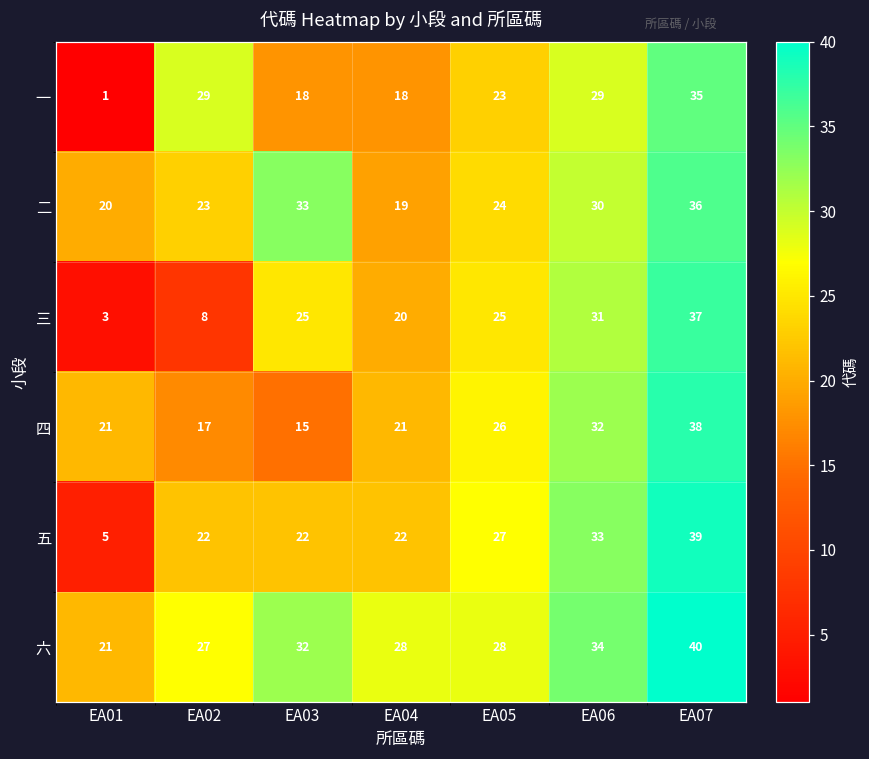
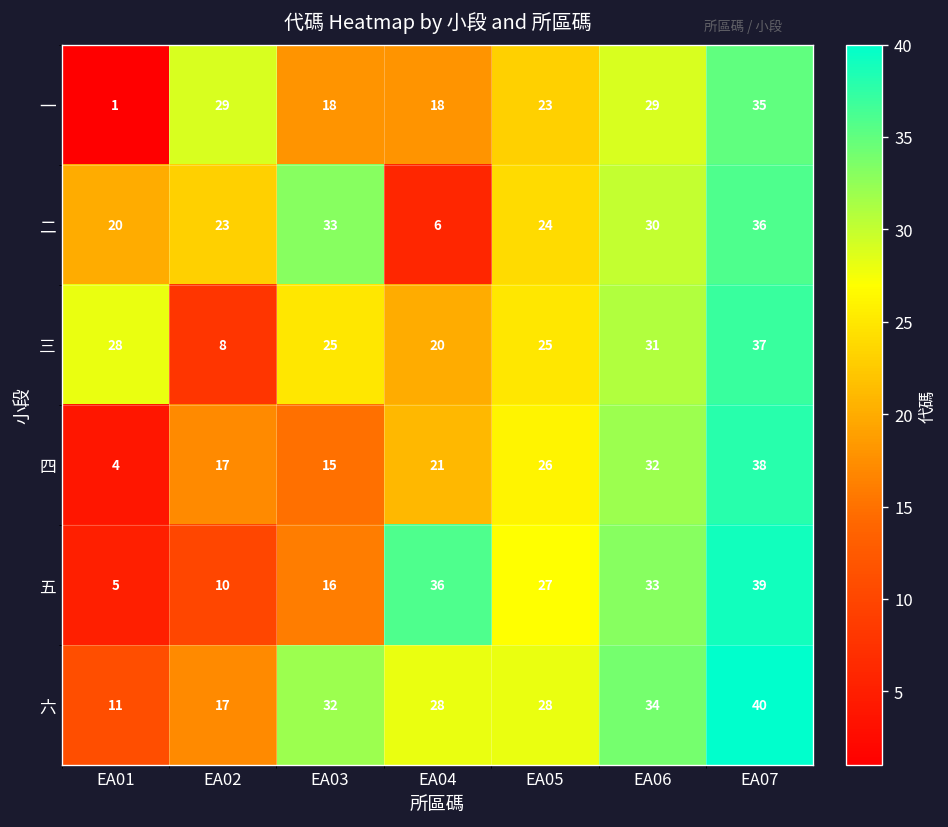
  {
    "一": {
      "EA01": 1,
      "EA02": 29,
      "EA03": 18,
      "EA04": 18,
      "EA05": 23,
      "EA06": 29,
      "EA07": 35
    },
    "二": {
      "EA01": 20,
      "EA02": 23,
      "EA03": 33,
-     "EA04": 19,
+     "EA04": 6,
      "EA05": 24,
      "EA06": 30,
      "EA07": 36
    },
    "三": {
-     "EA01": 3,
+     "EA01": 28,
      "EA02": 8,
      "EA03": 25,
      "EA04": 20,
      "EA05": 25,
      "EA06": 31,
      "EA07": 37
    },
    "四": {
-     "EA01": 21,
+     "EA01": 4,
      "EA02": 17,
      "EA03": 15,
      "EA04": 21,
      "EA05": 26,
      "EA06": 32,
      "EA07": 38
    },
    "五": {
      "EA01": 5,
-     "EA02": 22,
-     "EA03": 22,
-     "EA04": 22,
+     "EA02": 10,
+     "EA03": 16,
+     "EA04": 36,
      "EA05": 27,
      "EA06": 33,
      "EA07": 39
    },
    "六": {
-     "EA01": 21,
-     "EA02": 27,
+     "EA01": 11,
+     "EA02": 17,
      "EA03": 32,
      "EA04": 28,
      "EA05": 28,
      "EA06": 34,
      "EA07": 40
    }
  }
